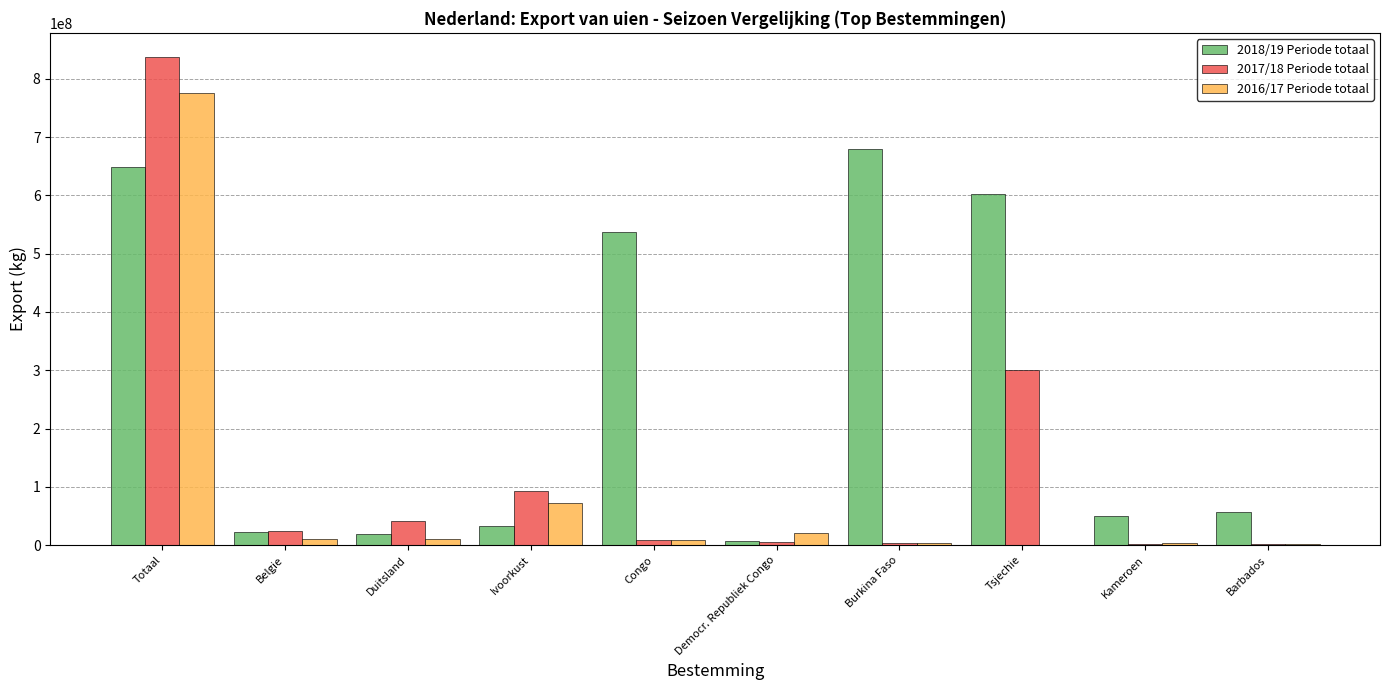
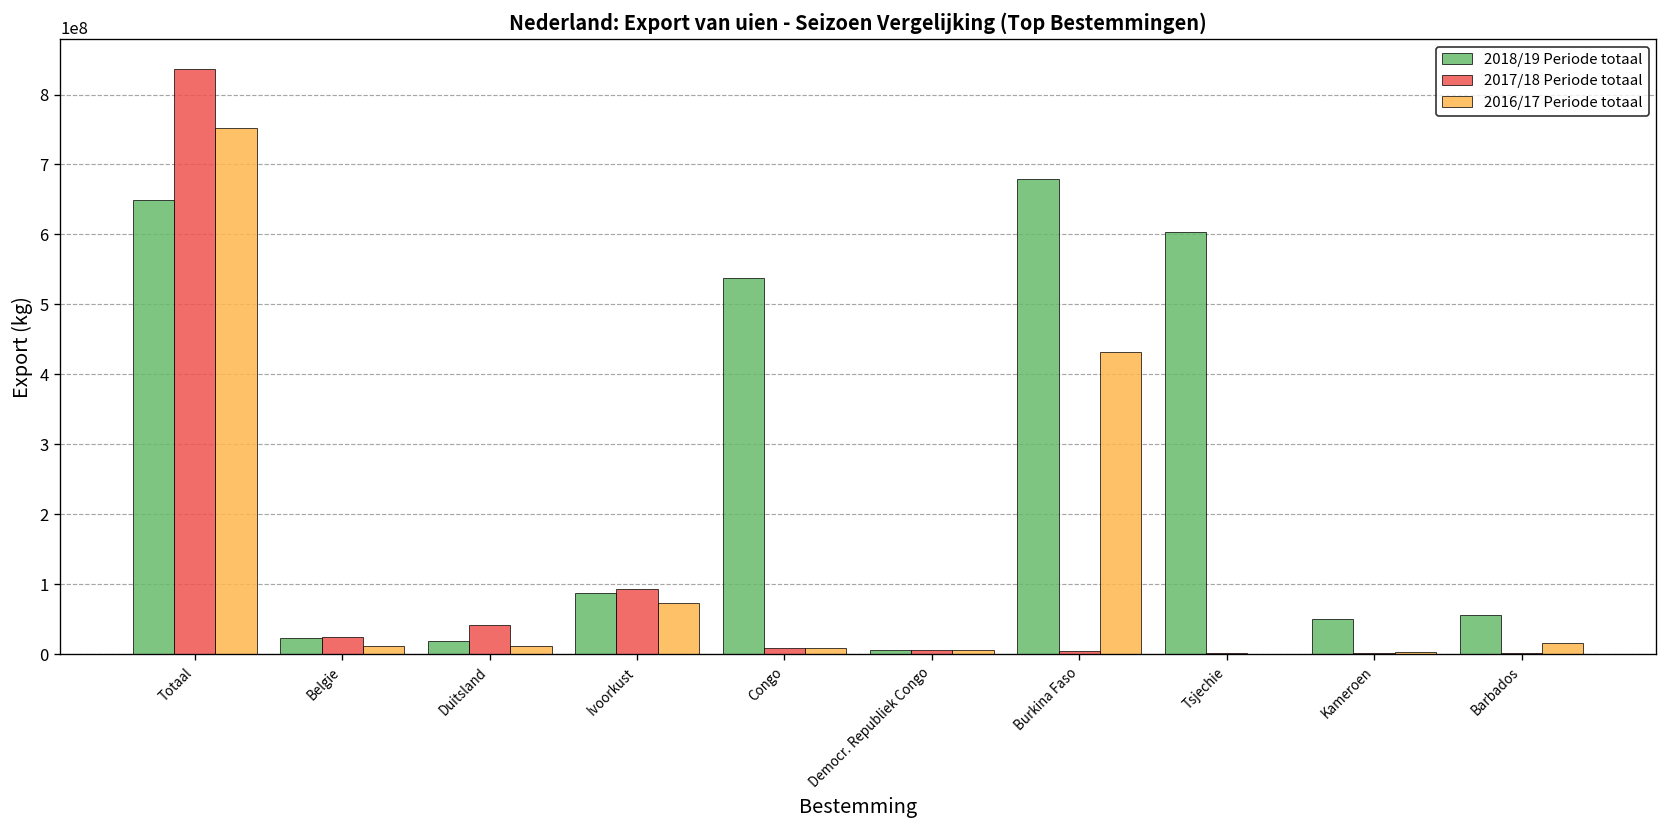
  {
    "2018/19 Periode totaal": {
      "Totaal": 650000000,
      "Belgie": 20000000,
      "Duitsland": 20000000,
-     "Ivoorkust": 30000000,
+     "Ivoorkust": 90000000,
      "Congo": 540000000,
      "Democr. Republiek Congo": 10000000,
      "Burkina Faso": 680000000,
      "Tsjechie": 600000000,
      "Kameroen": 50000000,
      "Barbados": 60000000
    },
    "2017/18 Periode totaal": {
      "Totaal": 840000000,
      "Belgie": 20000000,
      "Duitsland": 40000000,
      "Ivoorkust": 90000000,
      "Congo": 10000000,
      "Democr. Republiek Congo": 10000000,
-     "Tsjechie": 300000000
+     "Tsjechie": 0
    },
    "2016/17 Periode totaal": {
-     "Totaal": 780000000,
+     "Totaal": 750000000,
      "Belgie": 10000000,
      "Duitsland": 10000000,
      "Ivoorkust": 70000000,
      "Congo": 10000000,
-     "Democr. Republiek Congo": 20000000,
-     "Burkina Faso": 0,
-     "Barbados": 0
+     "Democr. Republiek Congo": 10000000,
+     "Burkina Faso": 430000000,
+     "Barbados": 20000000
    }
  }
